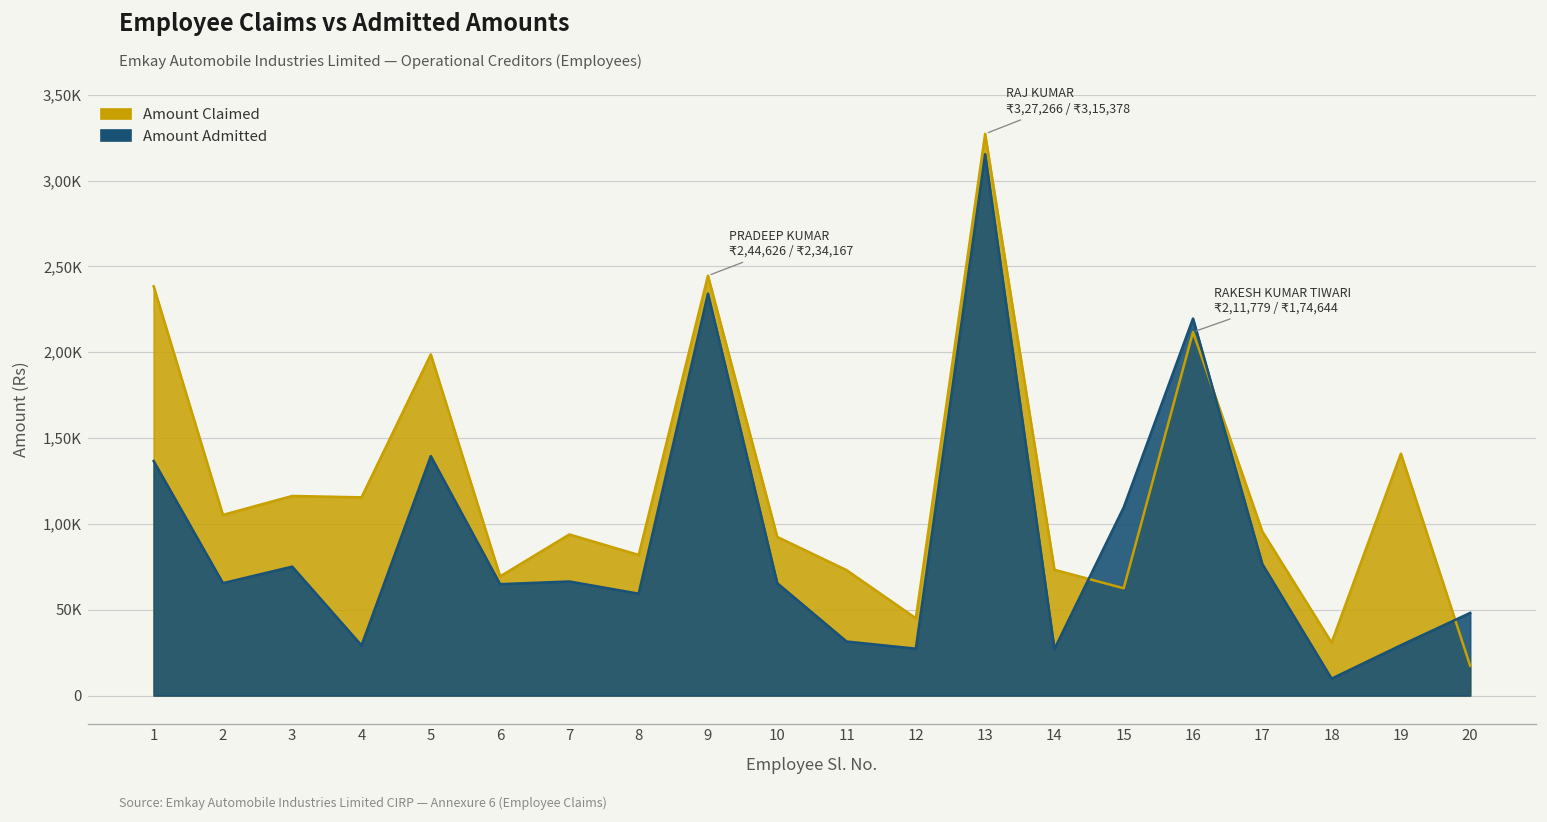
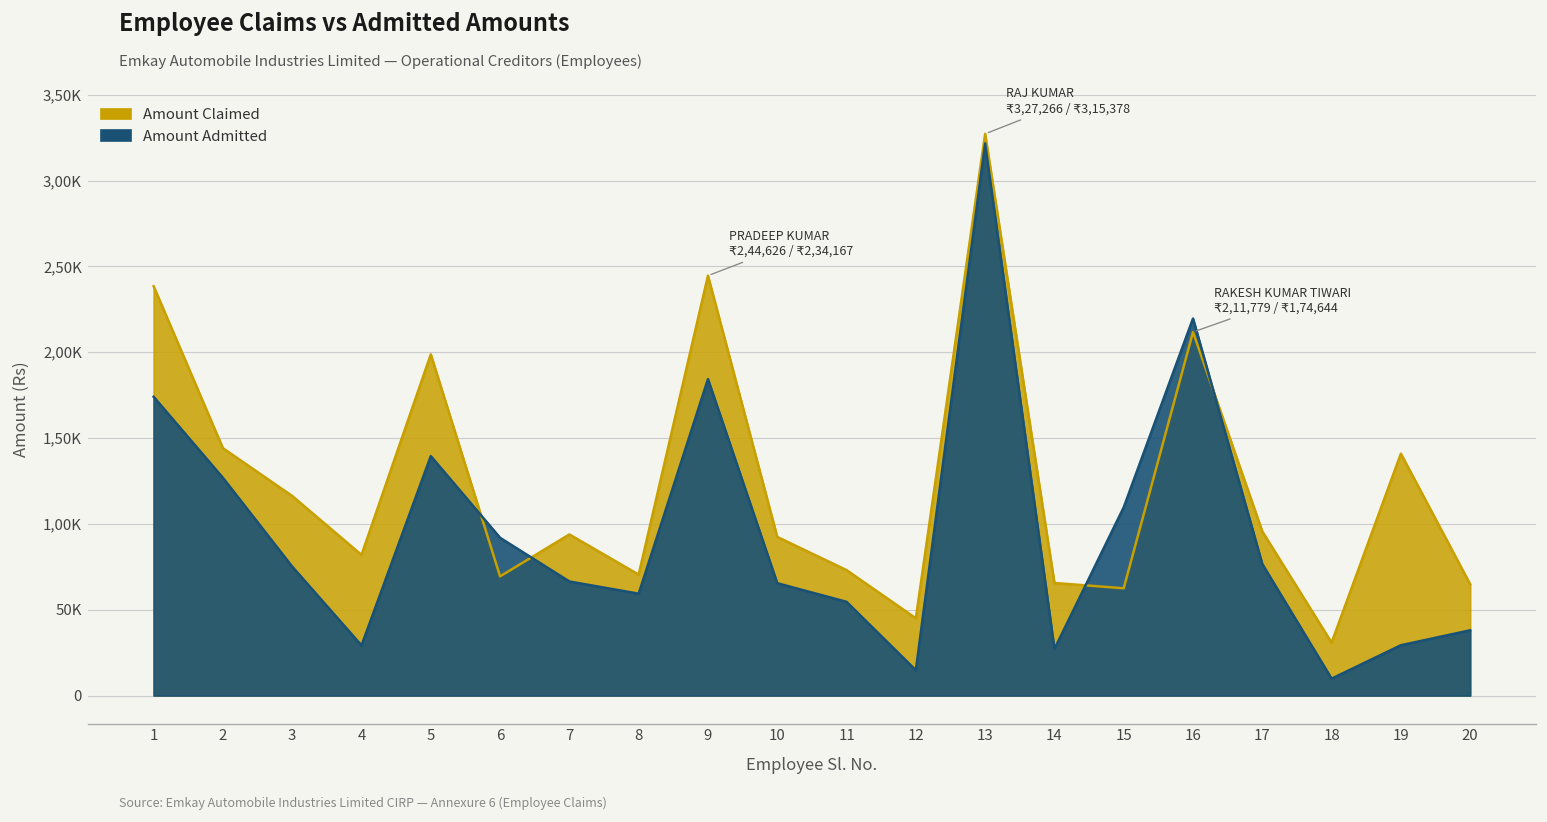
  {
    "Amount Claimed": {
      "1": 238000,
-     "2": 105000,
+     "2": 144000,
      "3": 116000,
-     "4": 115000,
+     "4": 82000,
      "5": 199000,
      "6": 69000,
      "7": 94000,
-     "8": 82000,
+     "8": 70000,
      "10": 92000,
      "11": 73000,
      "12": 45000,
-     "14": 73000,
+     "14": 66000,
      "15": 62000,
      "17": 96000,
      "18": 31000,
      "19": 141000,
-     "20": 17000
+     "20": 65000
    },
    "Amount Admitted": {
-     "1": 137000,
-     "2": 65000,
+     "1": 174000,
+     "2": 127000,
      "3": 75000,
      "4": 29000,
      "5": 139000,
-     "6": 65000,
+     "6": 92000,
      "7": 66000,
      "8": 59000,
-     "9": 234000,
+     "9": 184000,
      "10": 65000,
-     "11": 31000,
-     "12": 27000,
-     "13": 315000,
+     "11": 55000,
+     "12": 15000,
+     "13": 322000,
      "14": 27000,
      "15": 110000,
      "17": 77000,
      "18": 10000,
      "19": 29000,
-     "20": 48000
+     "20": 38000
    }
  }
